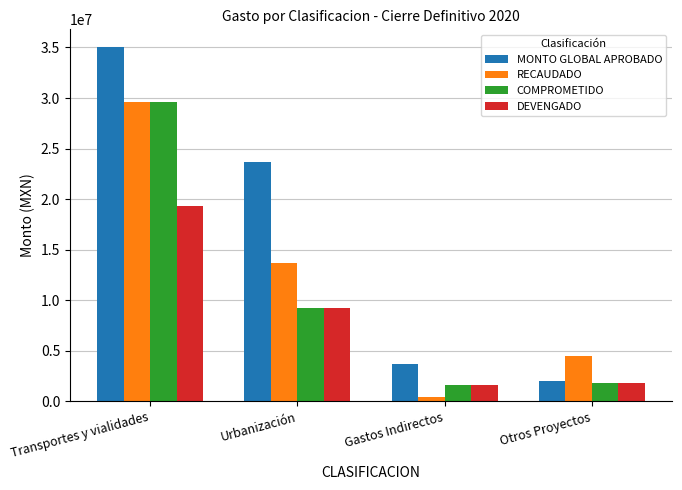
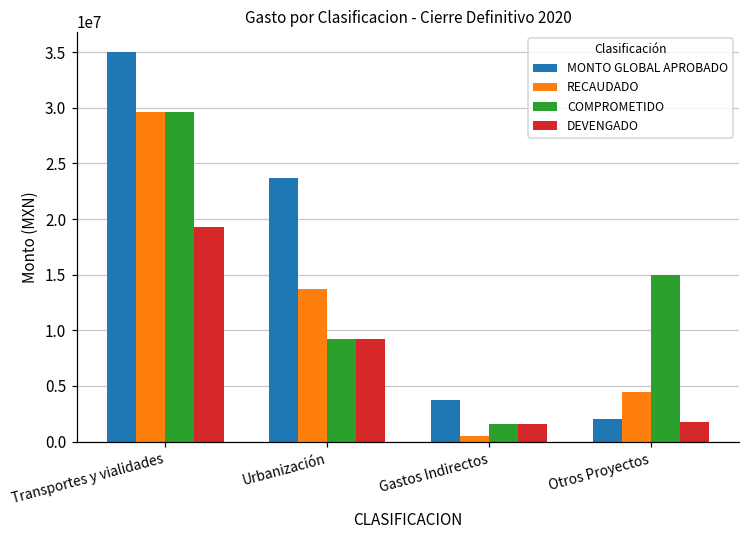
  {
    "MONTO GLOBAL APROBADO": {
      "Transportes y vialidades": 35000000,
      "Urbanización": 23700000,
      "Gastos Indirectos": 3700000,
      "Otros Proyectos": 2000000
    },
    "RECAUDADO": {
      "Transportes y vialidades": 29600000,
      "Urbanización": 13700000,
      "Gastos Indirectos": 500000,
      "Otros Proyectos": 4500000
    },
    "COMPROMETIDO": {
      "Transportes y vialidades": 29600000,
      "Urbanización": 9200000,
      "Gastos Indirectos": 1600000,
-     "Otros Proyectos": 1800000
+     "Otros Proyectos": 14900000
    },
    "DEVENGADO": {
      "Transportes y vialidades": 19300000,
      "Urbanización": 9200000,
      "Gastos Indirectos": 1600000,
      "Otros Proyectos": 1800000
    }
  }
